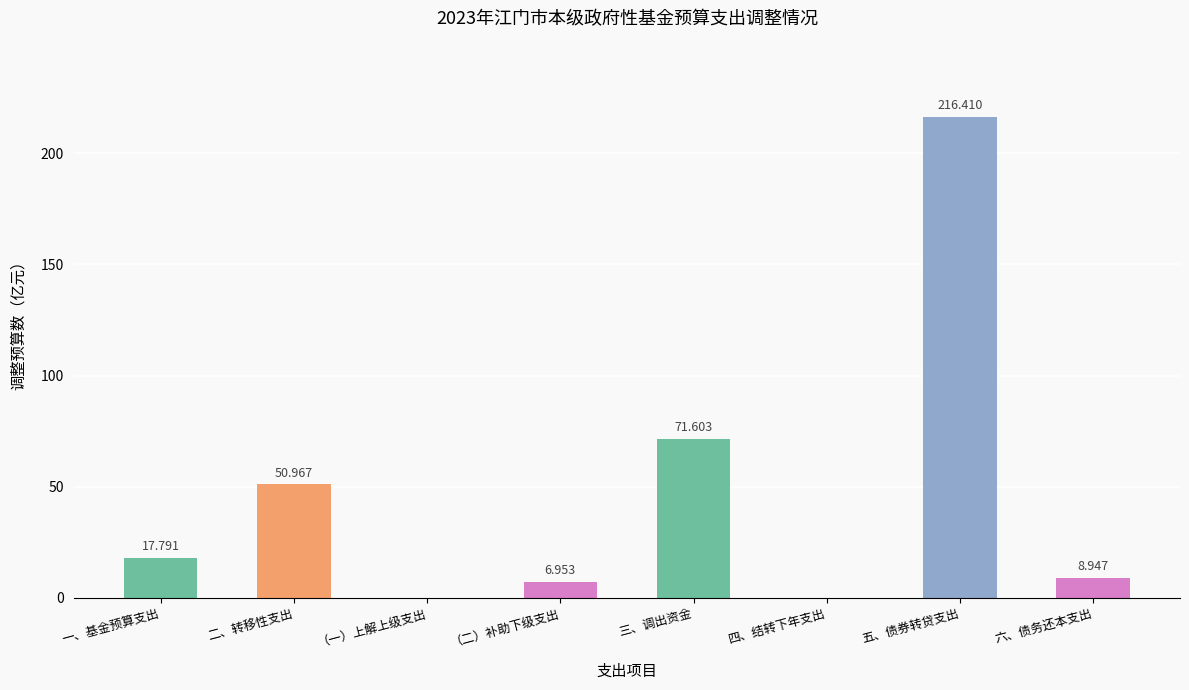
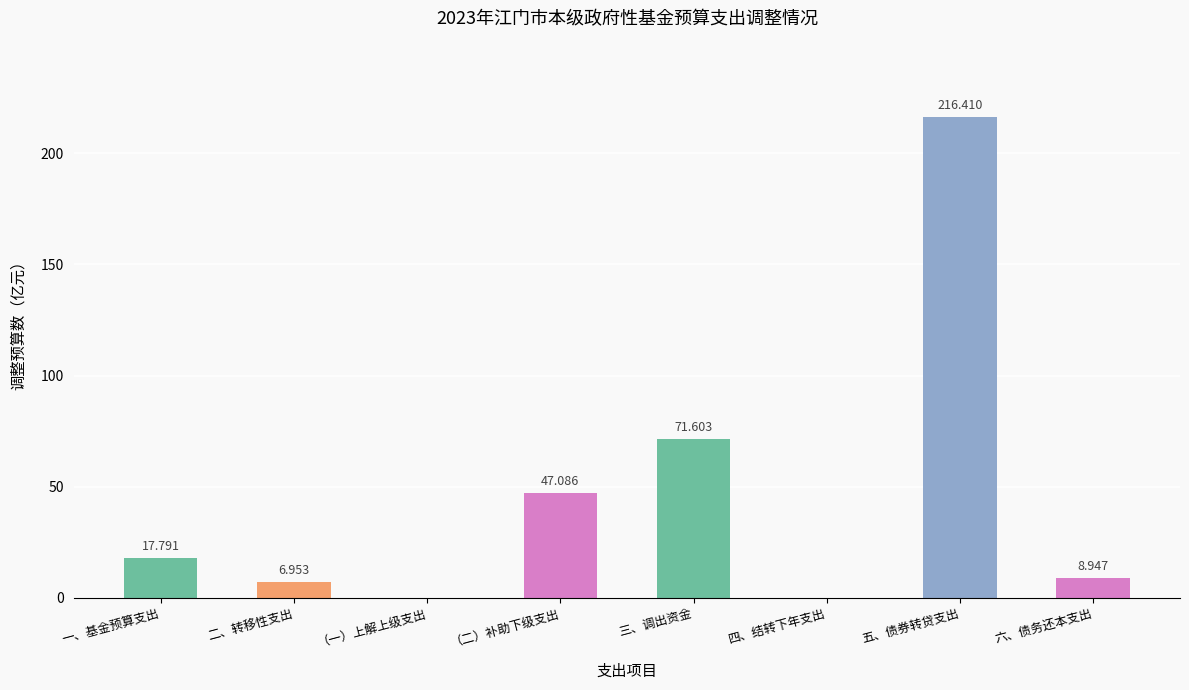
  {
    "一、基金预算支出": 17.791,
-   "二、转移性支出": 50.967,
-   "（二）补助下级支出": 6.953,
+   "二、转移性支出": 6.953,
+   "（二）补助下级支出": 47.086,
    "三、调出资金": 71.603,
    "五、债券转贷支出": 216.410,
    "六、债务还本支出": 8.947
  }
